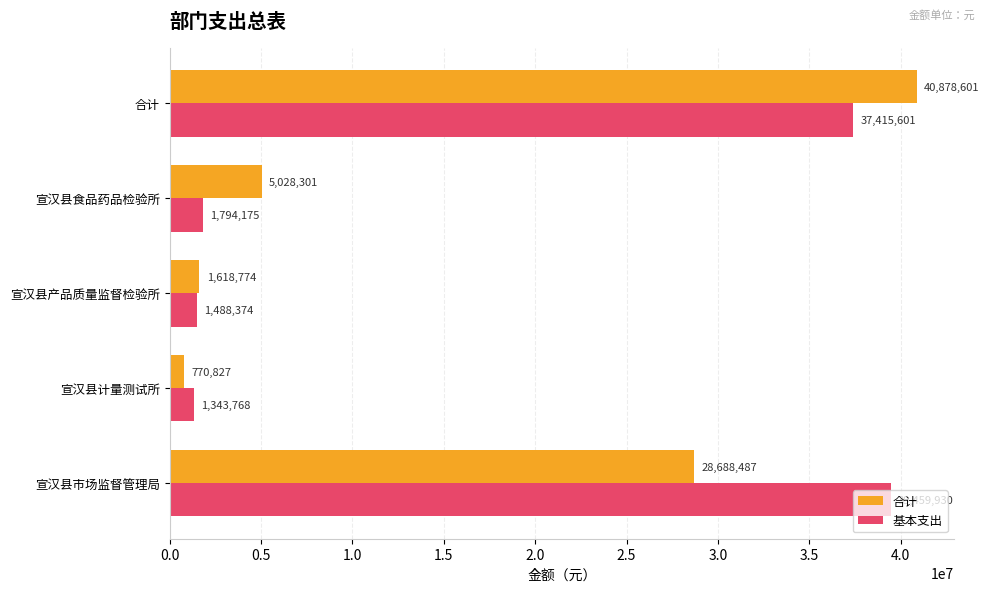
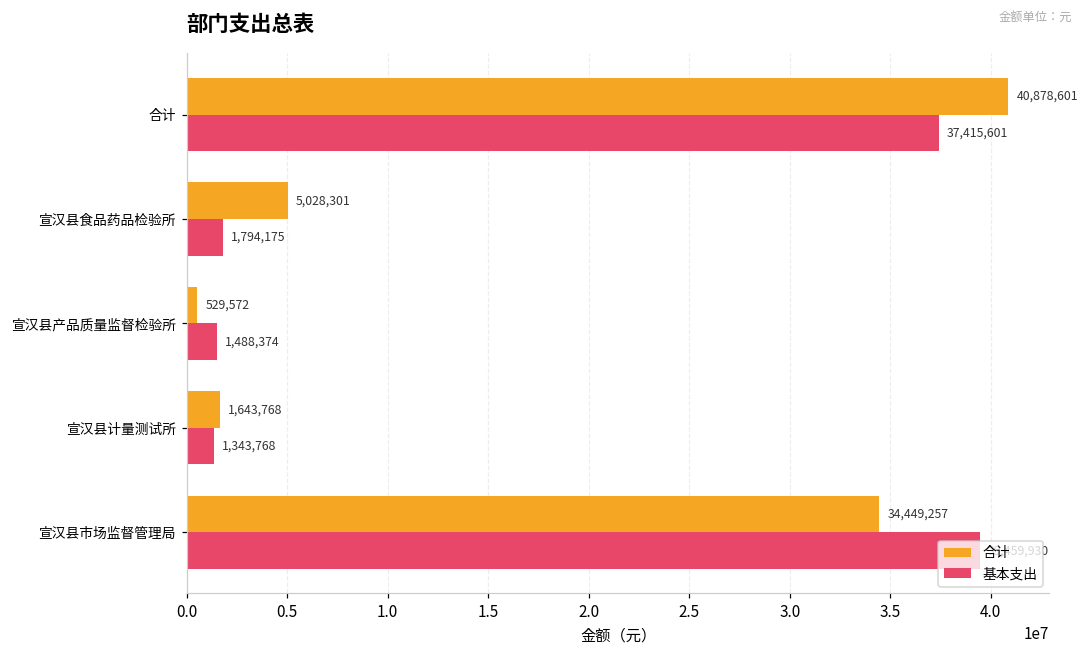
  {
    "合计": {
      "合计": "40,878,601",
      "宣汉县食品药品检验所": "5,028,301",
-     "宣汉县产品质量监督检验所": "1,618,774",
-     "宣汉县计量测试所": "770,827",
-     "宣汉县市场监督管理局": "28,688,487"
+     "宣汉县产品质量监督检验所": "529,572",
+     "宣汉县计量测试所": "1,643,768",
+     "宣汉县市场监督管理局": "34,449,257"
    },
    "基本支出": {
      "合计": "37,415,601",
      "宣汉县食品药品检验所": "1,794,175",
      "宣汉县产品质量监督检验所": "1,488,374",
      "宣汉县计量测试所": "1,343,768"
    }
  }
